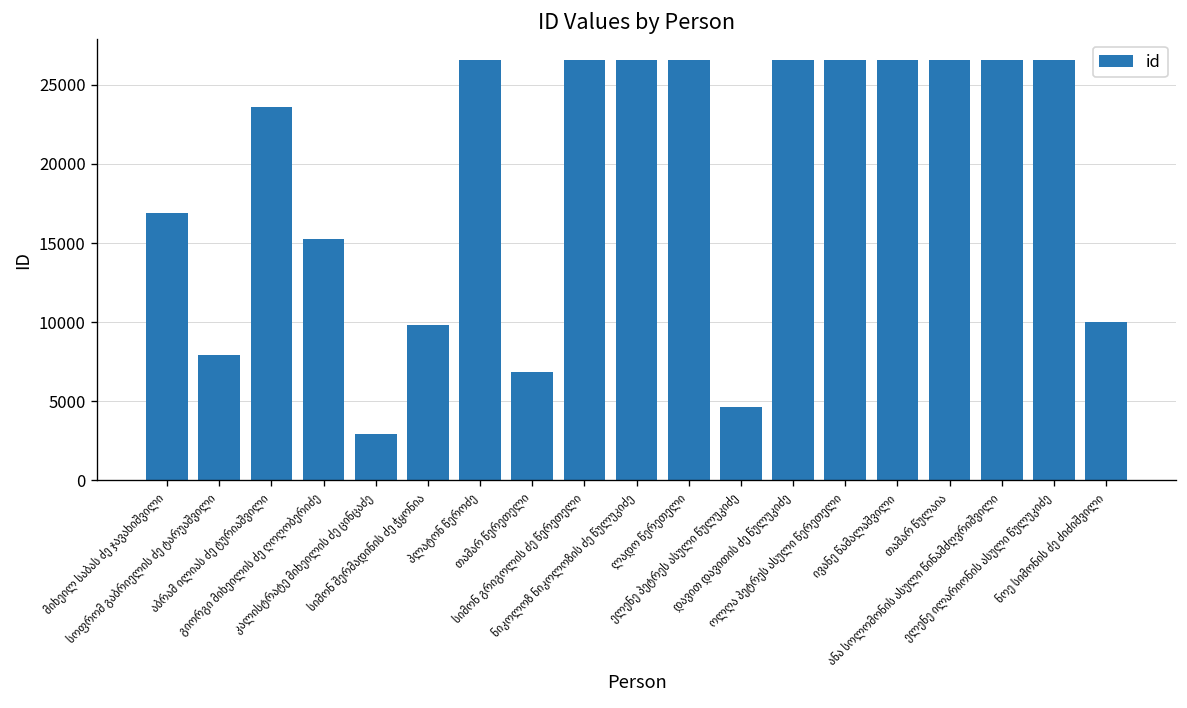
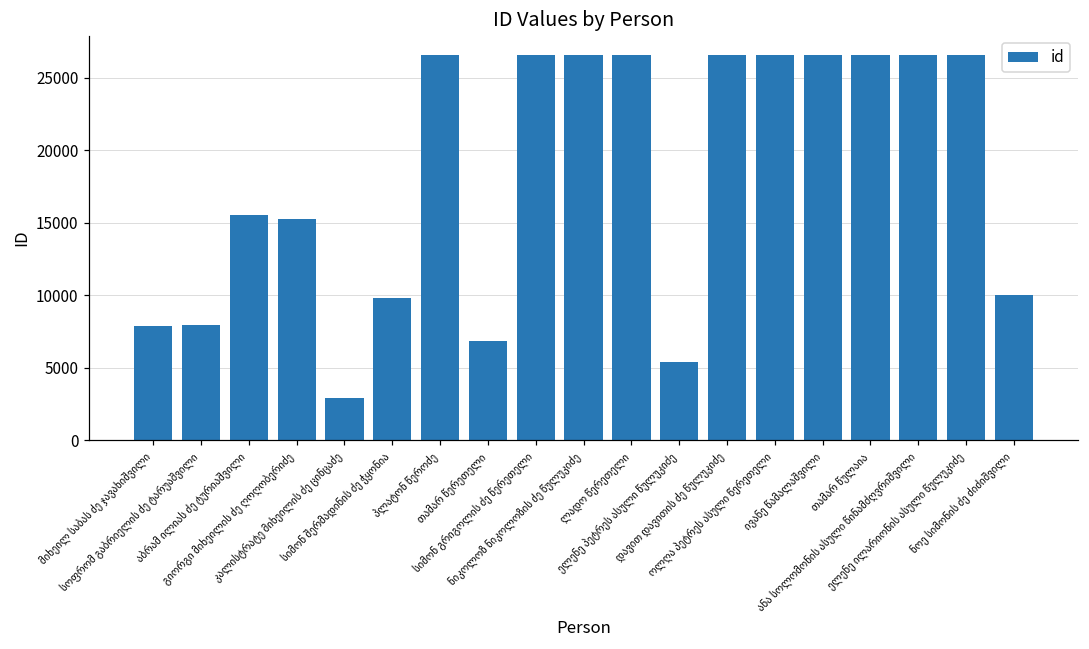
  {
-   "მიხეილ საბას ძე ჯავახიშვილი": 16900,
+   "მიხეილ საბას ძე ჯავახიშვილი": 7900,
    "სოფრომ გაბრიელის ძე ტარუაშვილი": 7900,
-   "აბრამ ილიას ძე ტურიაშვილი": 23600,
+   "აბრამ ილიას ძე ტურიაშვილი": 15500,
    "გიორგი მიხეილის ძე ღოღობერიძე": 15200,
    "კალისტრატე მიხეილის ძე ცინცაძე": 2900,
    "სიმონ შერმადინის ძე ჭყონია": 9800,
    "პლატონ წეროძე": 26600,
    "თამარ წერეთელი": 6900,
    "სიმონ გრიგოლის ძე წერეთელი": 26600,
    "ნიკოლოზ ნიკოლოზის ძე წულუკიძე": 26600,
    "ლადო წერეთელი": 26600,
-   "ელენე პეტრეს ასული წულუკიძე": 4600,
+   "ელენე პეტრეს ასული წულუკიძე": 5400,
    "დავით დავითის ძე წულუკიძე": 26600,
    "ოლღა პეტრეს ასული წერეთელი": 26600,
    "ივანე წამალაშვილი": 26600,
    "თამარ წულაია": 26600,
    "ანა სოლომონის ასული წინამძღვრიშვილი": 26600,
    "ელენე ილარიონის ასული წულუკიძე": 26600,
    "ნოე სიმონის ძე ძიძიშვილი": 10000
  }
